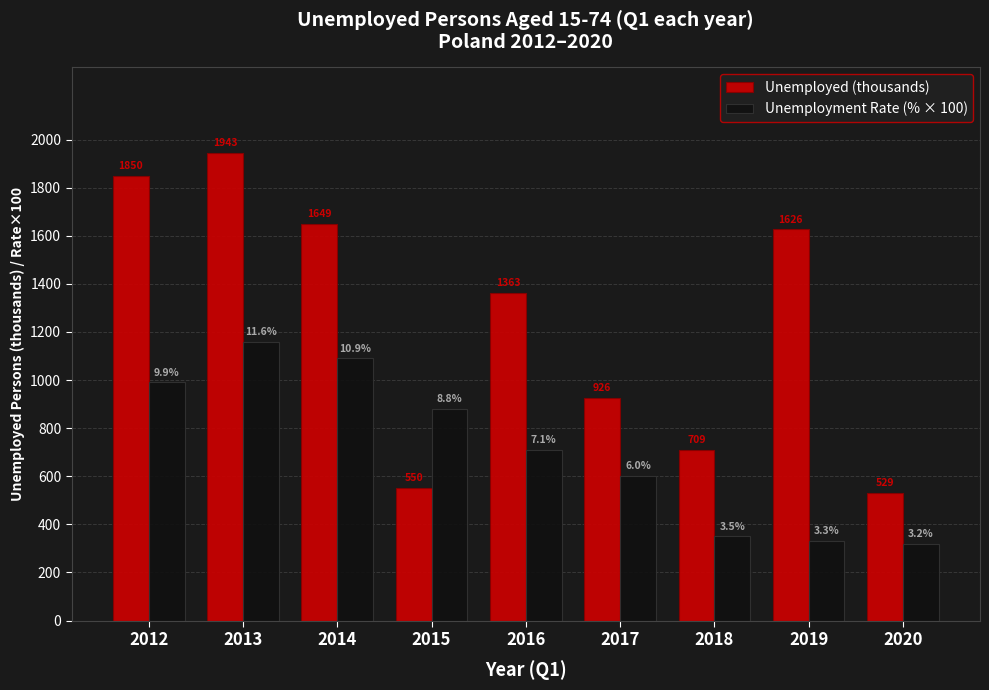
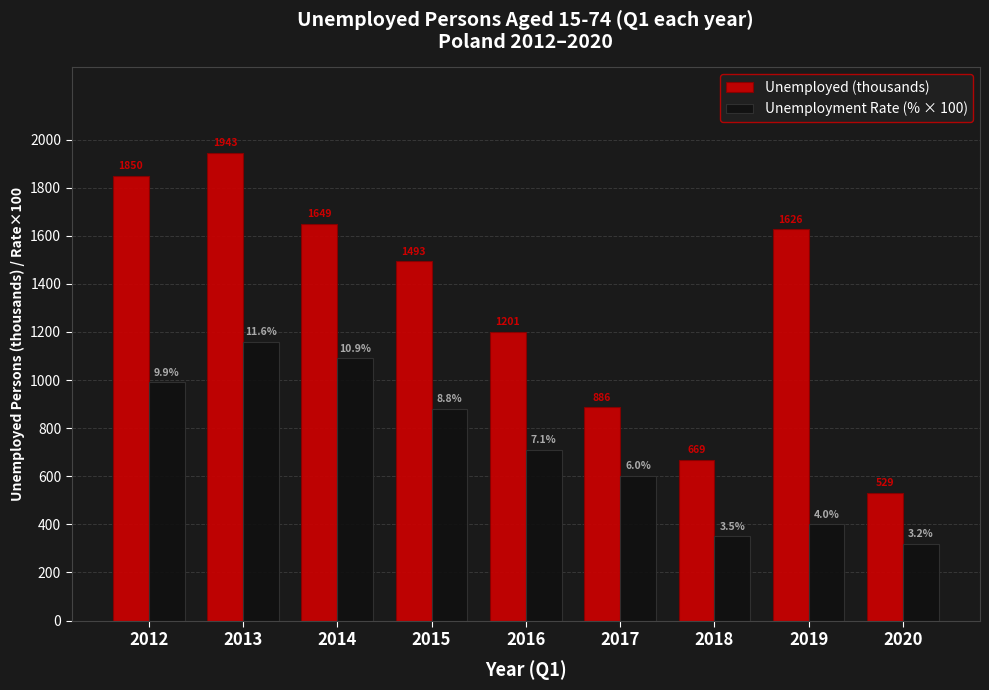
  {
    "Unemployed (thousands)": {
      "2012": "1850",
      "2013": "1943",
      "2014": "1649",
-     "2015": "550",
-     "2016": "1363",
-     "2017": "926",
-     "2018": "709",
+     "2015": "1493",
+     "2016": "1201",
+     "2017": "886",
+     "2018": "669",
      "2019": "1626",
      "2020": "529"
    },
    "Unemployment Rate (% × 100)": {
-     "2019": "3.3%"
+     "2019": "4.0%"
    }
  }
